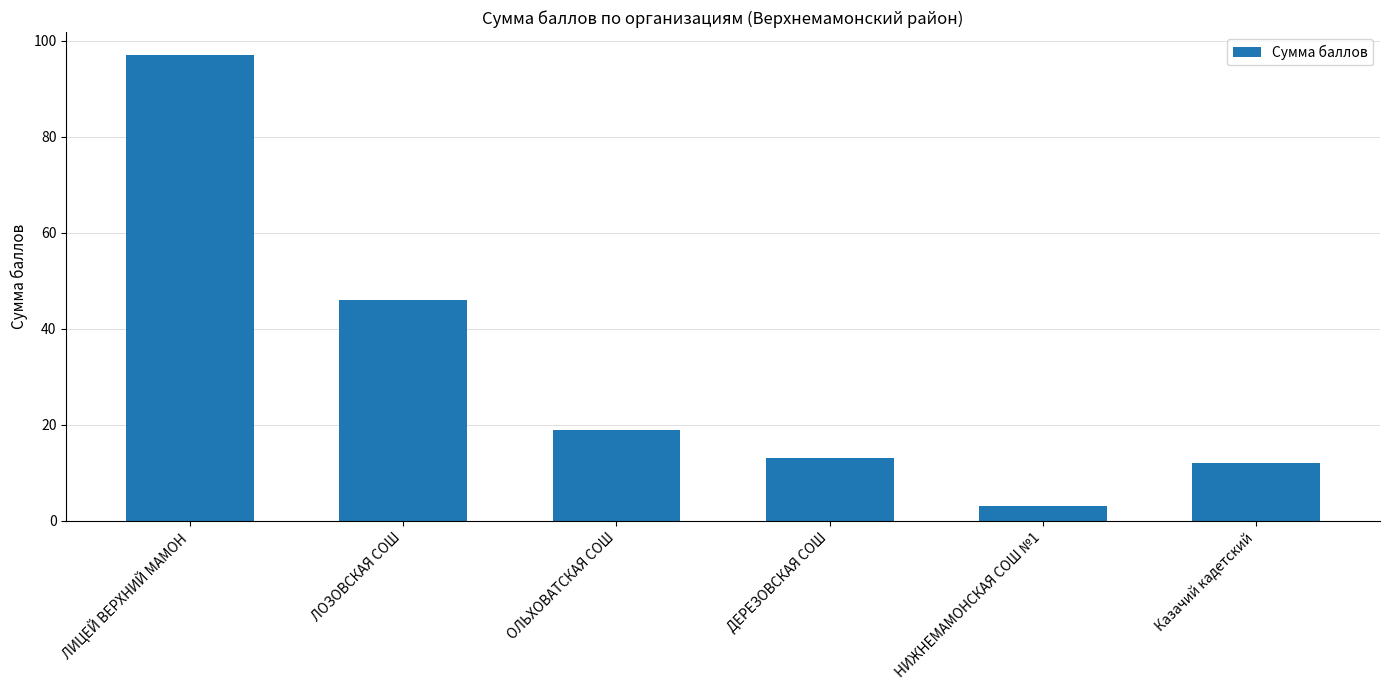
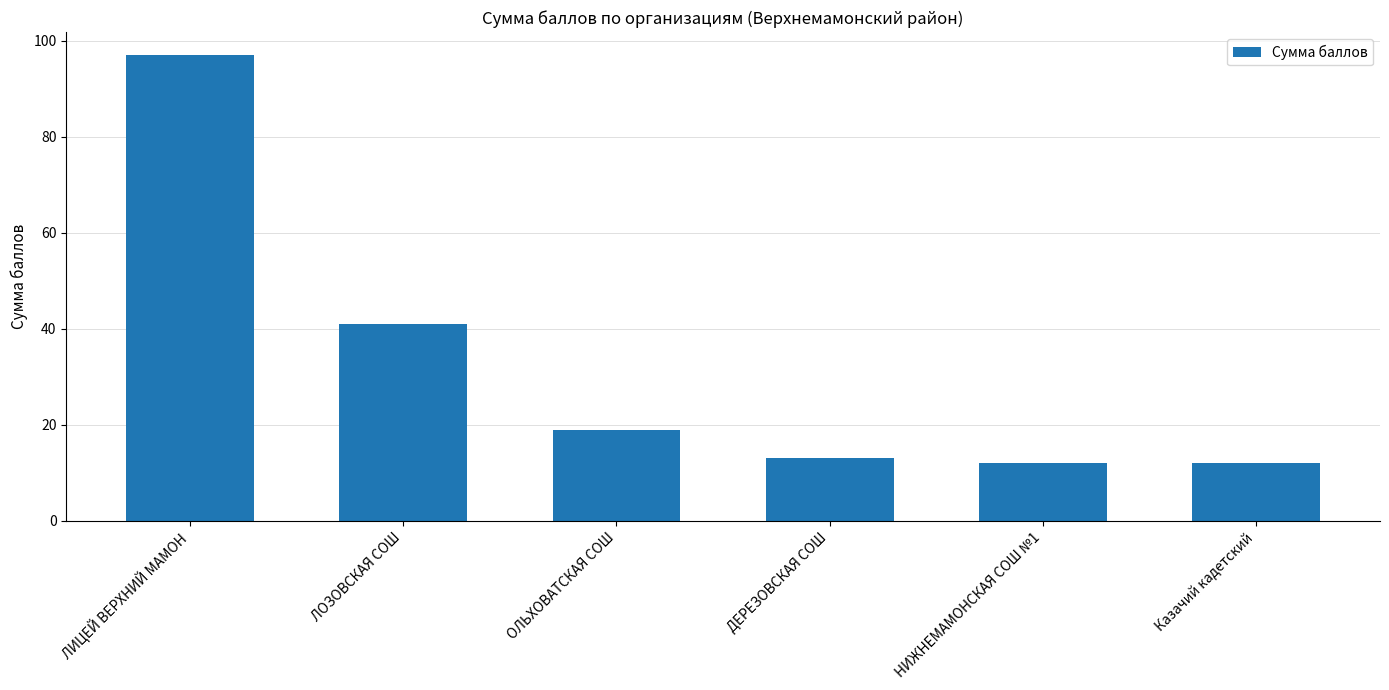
  {
    "ЛИЦЕЙ ВЕРХНИЙ МАМОН": 97,
-   "ЛОЗОВСКАЯ СОШ": 46,
+   "ЛОЗОВСКАЯ СОШ": 41,
    "ОЛЬХОВАТСКАЯ СОШ": 19,
    "ДЕРЕЗОВСКАЯ СОШ": 13,
-   "НИЖНЕМАМОНСКАЯ СОШ №1": 3,
+   "НИЖНЕМАМОНСКАЯ СОШ №1": 12,
    "Казачий кадетский": 12
  }
